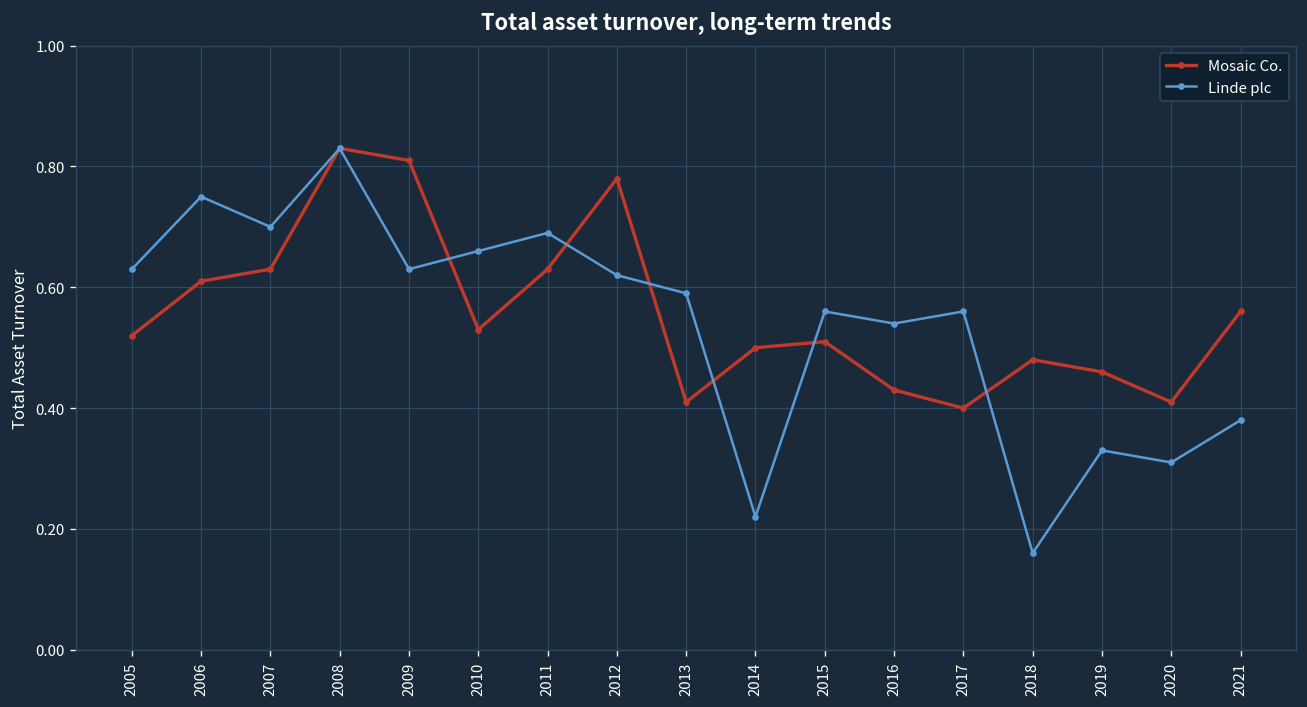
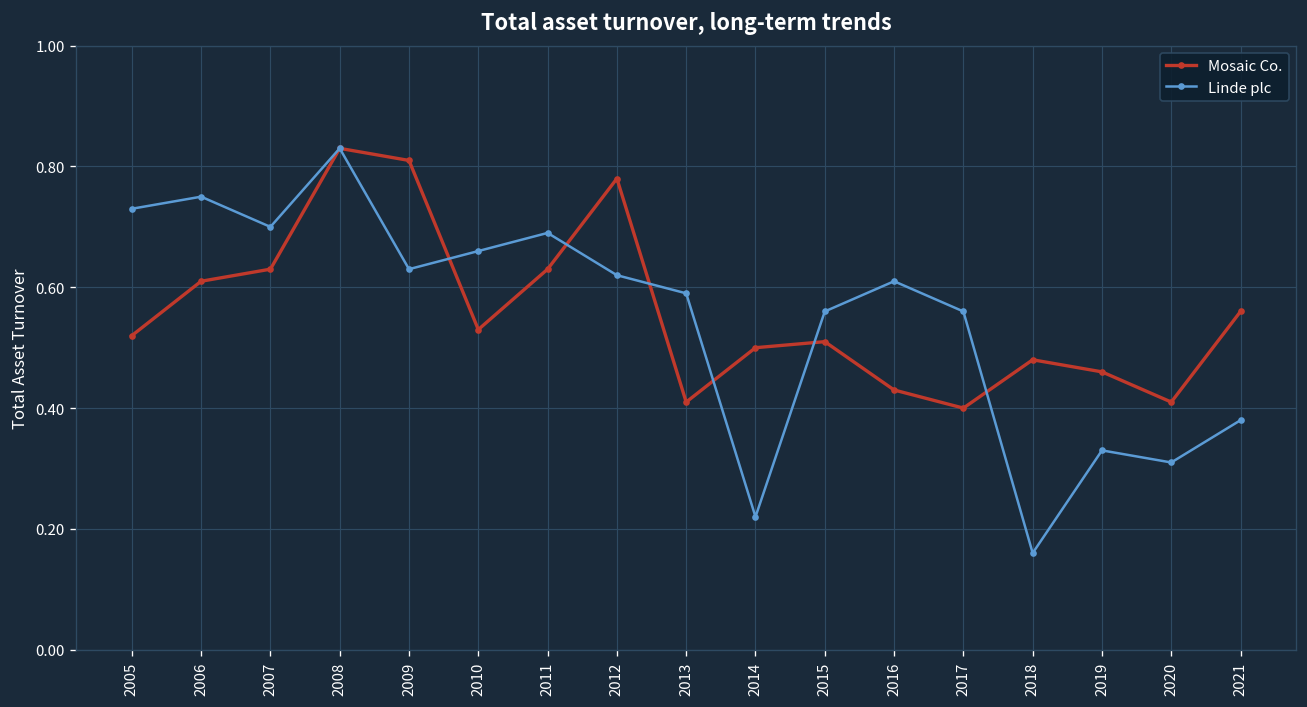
  {
    "Mosaic Co.": {
      "2005": 0.52,
      "2006": 0.61,
      "2007": 0.63,
      "2009": 0.81,
      "2010": 0.53,
      "2011": 0.63,
      "2012": 0.78,
      "2013": 0.41,
      "2014": 0.50,
      "2015": 0.51,
      "2016": 0.43,
      "2017": 0.40,
      "2018": 0.48,
      "2019": 0.46,
      "2020": 0.41,
      "2021": 0.56
    },
    "Linde plc": {
-     "2005": 0.63,
+     "2005": 0.73,
      "2006": 0.75,
      "2007": 0.70,
      "2009": 0.63,
      "2010": 0.66,
      "2011": 0.69,
      "2012": 0.62,
      "2013": 0.59,
      "2014": 0.22,
      "2015": 0.56,
-     "2016": 0.54,
+     "2016": 0.61,
      "2017": 0.56,
      "2018": 0.16,
      "2019": 0.33,
      "2020": 0.31,
      "2021": 0.38
    }
  }
